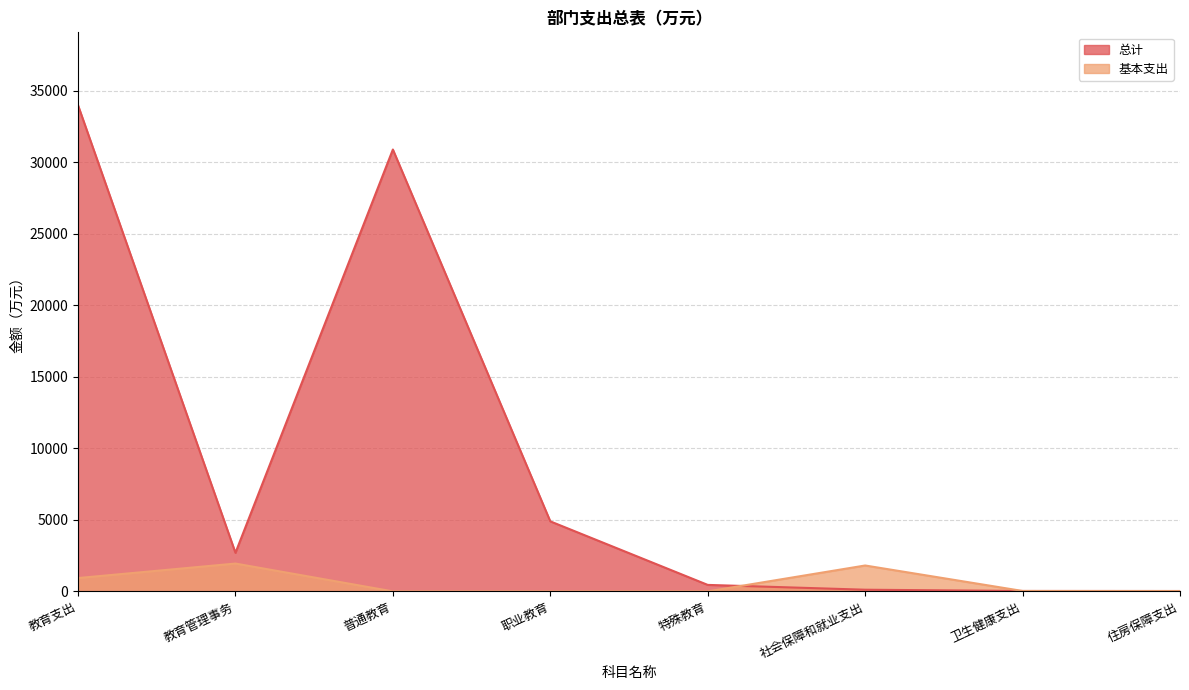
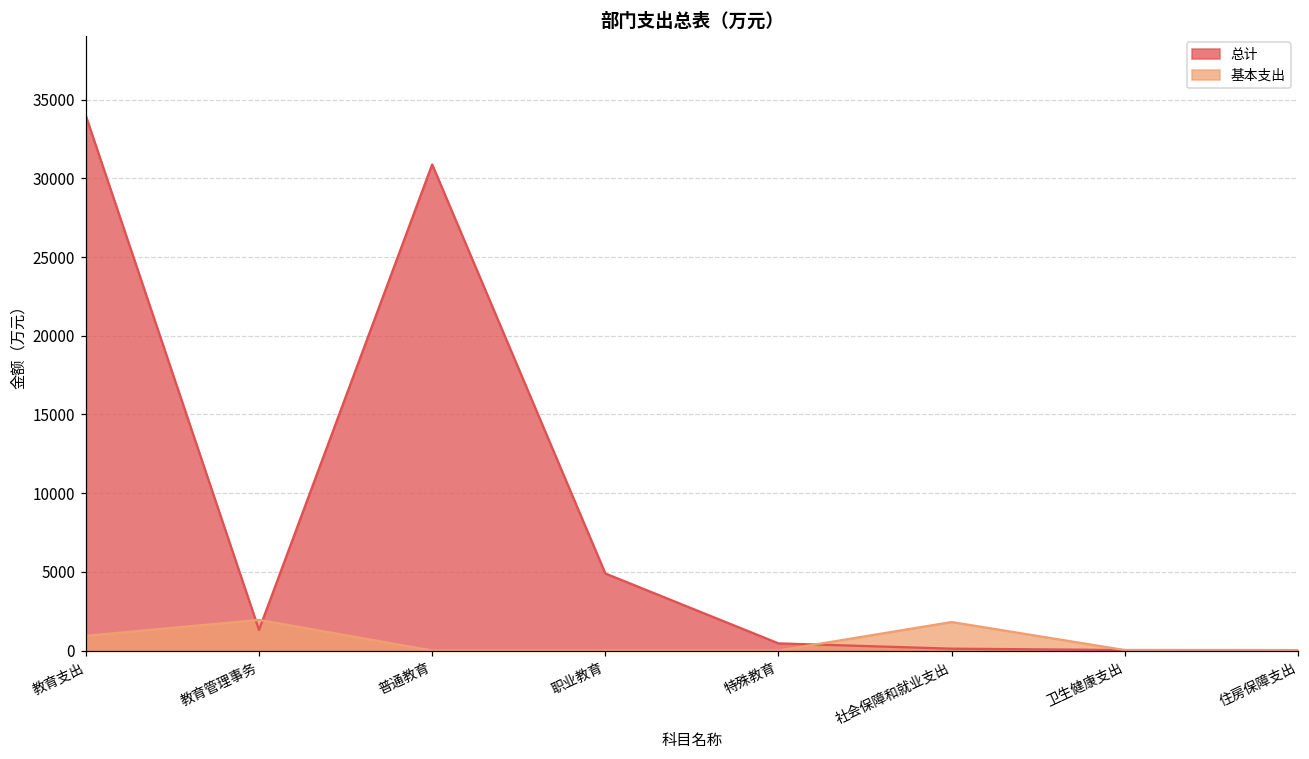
  {
    "总计": {
      "教育支出": 34000,
-     "教育管理事务": 2700,
+     "教育管理事务": 1300,
      "普通教育": 30900,
      "职业教育": 4900,
      "特殊教育": 500,
      "社会保障和就业支出": 100
    },
    "基本支出": {
      "教育支出": 900,
      "教育管理事务": 1900,
      "普通教育": 0,
      "职业教育": 0,
      "特殊教育": 0,
      "社会保障和就业支出": 1800
    }
  }
